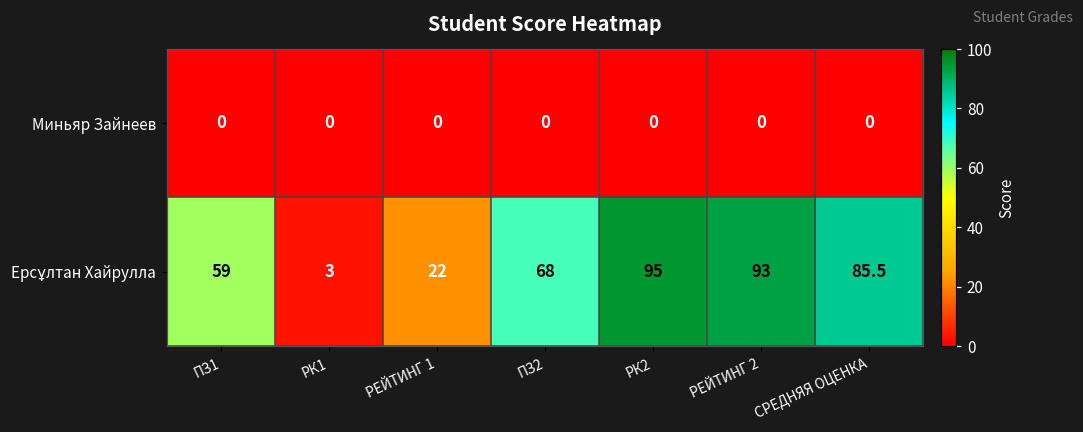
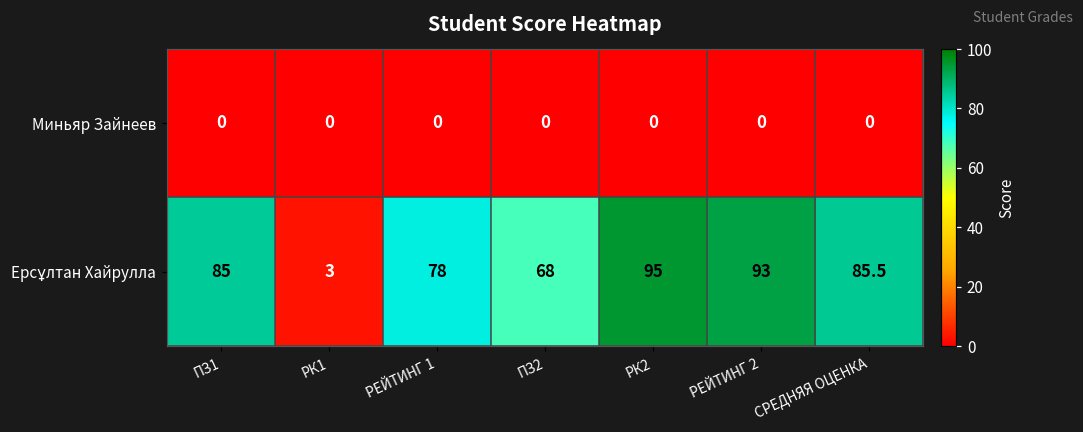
  {
    "Миньяр Зайнеев": {
      "ПЗ1": 0,
      "РК1": 0,
      "РЕЙТИНГ 1": 0,
      "ПЗ2": 0,
      "РК2": 0,
      "РЕЙТИНГ 2": 0,
      "СРЕДНЯЯ ОЦЕНКА": 0
    },
    "Ерсұлтан Хайрулла": {
-     "ПЗ1": 59,
+     "ПЗ1": 85,
      "РК1": 3,
-     "РЕЙТИНГ 1": 22,
+     "РЕЙТИНГ 1": 78,
      "ПЗ2": 68,
      "РК2": 95,
      "РЕЙТИНГ 2": 93,
      "СРЕДНЯЯ ОЦЕНКА": 85.5
    }
  }
